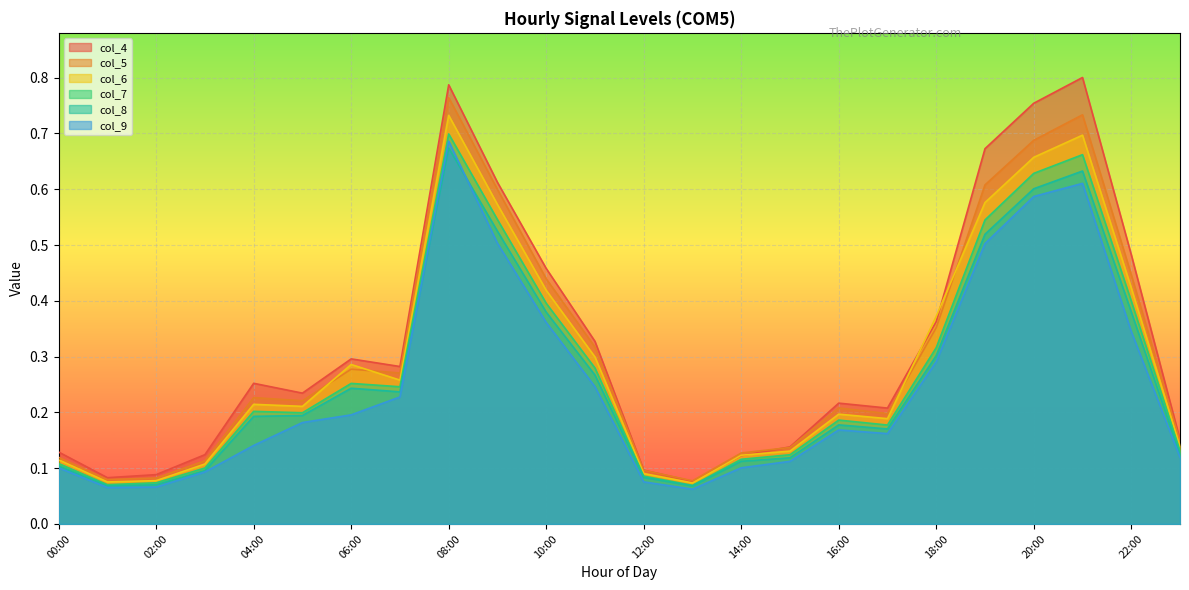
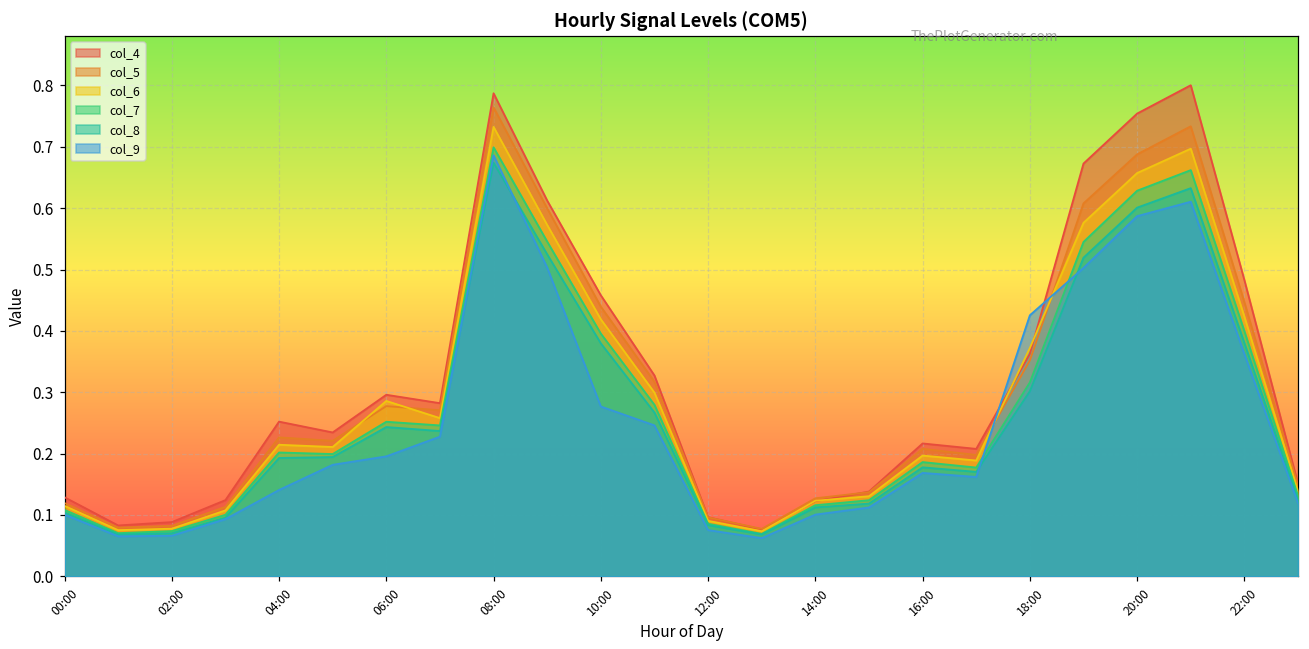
  {
    "col_6": {
      "04:00": 0.21,
      "06:00": 0.29,
      "08:00": 0.73,
      "10:00": 0.42,
      "12:00": 0.09,
      "16:00": 0.20,
      "18:00": 0.37,
      "20:00": 0.66,
      "22:00": 0.42
    },
    "col_9": {
      "04:00": 0.14,
      "06:00": 0.20,
      "08:00": 0.69,
-     "10:00": 0.36,
+     "10:00": 0.28,
      "12:00": 0.08,
      "14:00": 0.10,
      "16:00": 0.17,
-     "18:00": 0.29,
+     "18:00": 0.43,
      "20:00": 0.59,
-     "22:00": 0.35
+     "22:00": 0.36
    }
  }
